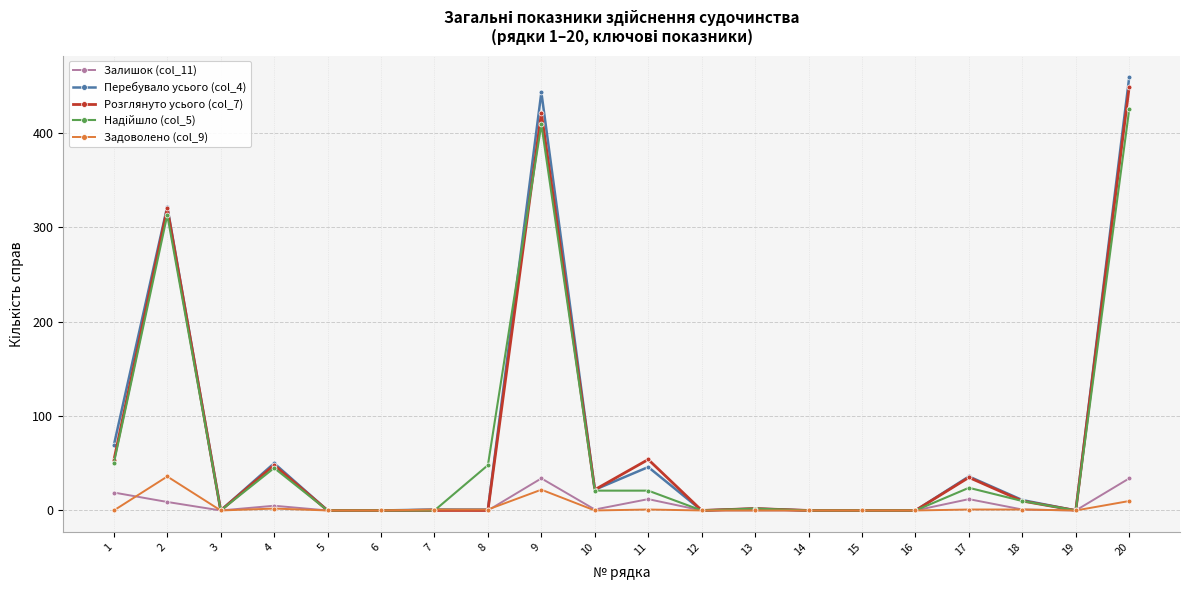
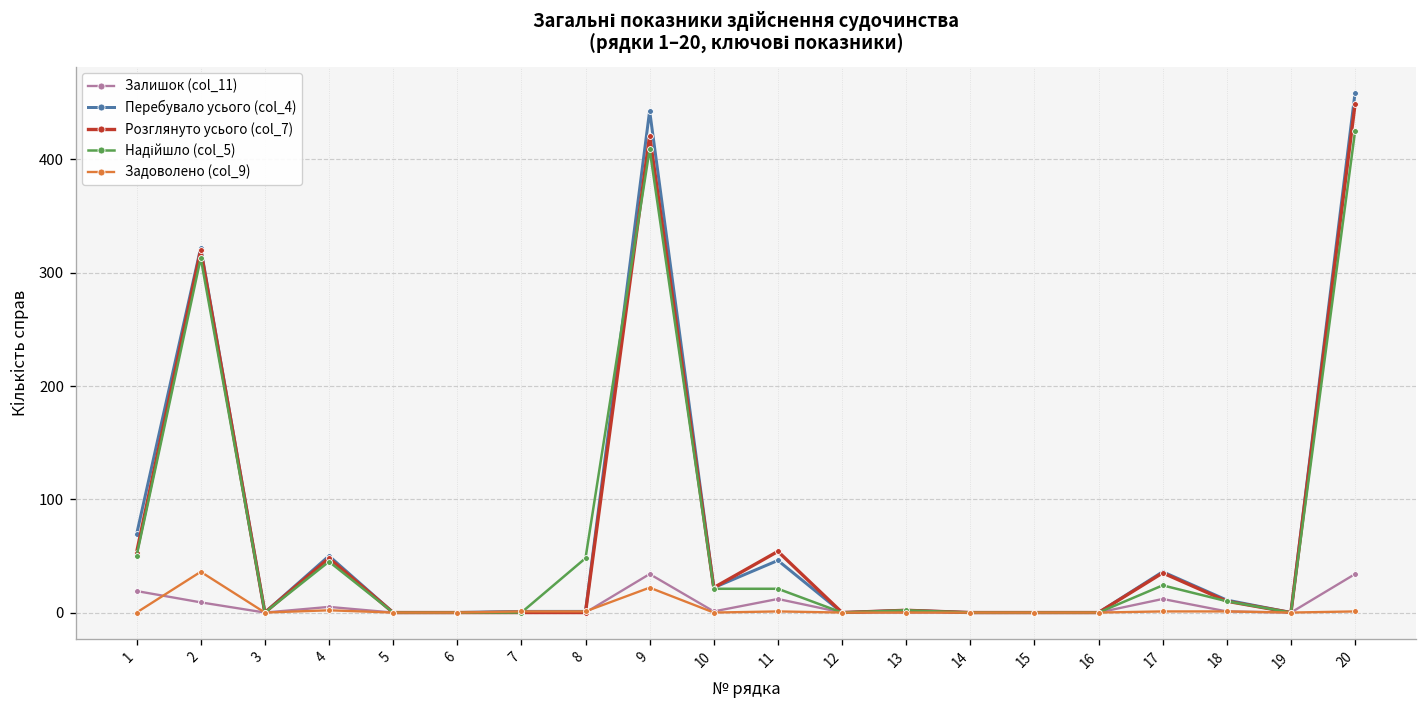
  {
    "Залишок (col_11)": {
      "1": 20,
      "2": 10,
      "4": 10,
      "9": 30,
      "11": 10,
      "17": 10,
      "20": 30
    },
    "Перебувало усього (col_4)": {
      "1": 70,
      "9": 440,
      "11": 50,
      "20": 460
    },
    "Розглянуто усього (col_7)": {
      "1": 50,
      "9": 420,
      "11": 50,
      "20": 450
    },
    "Надійшло (col_5)": {
      "1": 50,
      "2": 310,
      "4": 50,
      "8": 50,
      "9": 410,
      "11": 20,
      "17": 20,
      "20": 430
    },
    "Задоволено (col_9)": {
      "1": 0,
      "2": 40,
      "4": 0,
      "9": 20,
      "11": 0,
      "17": 0,
-     "20": 10
+     "20": 0
    }
  }
